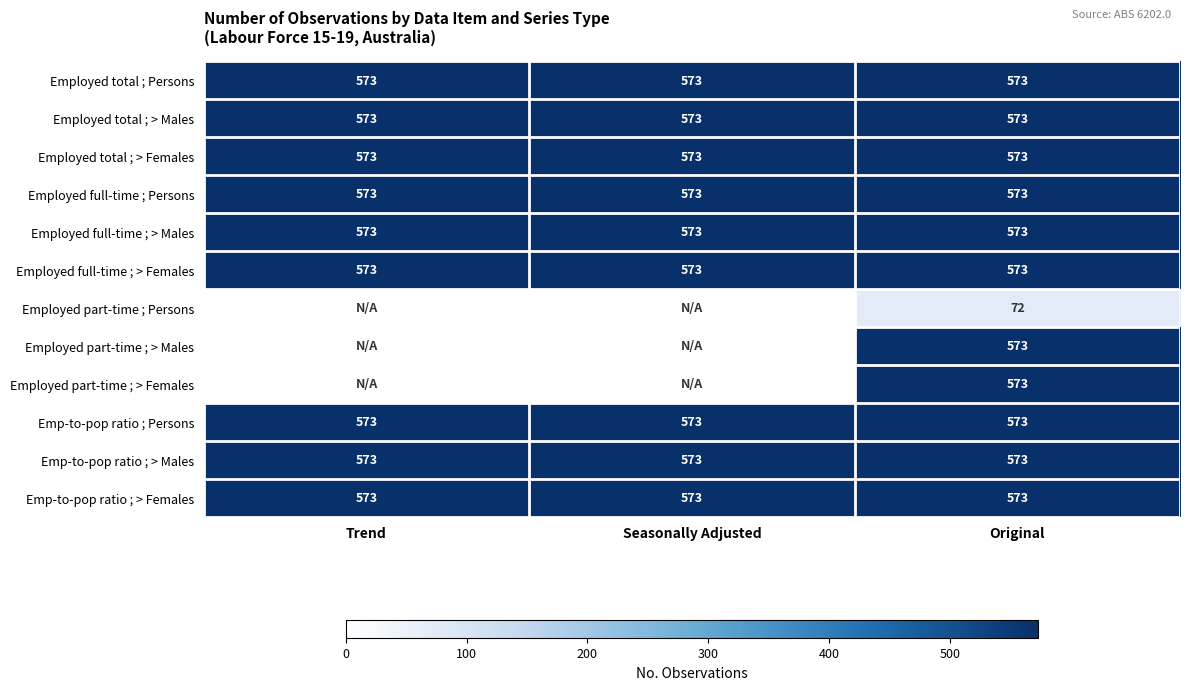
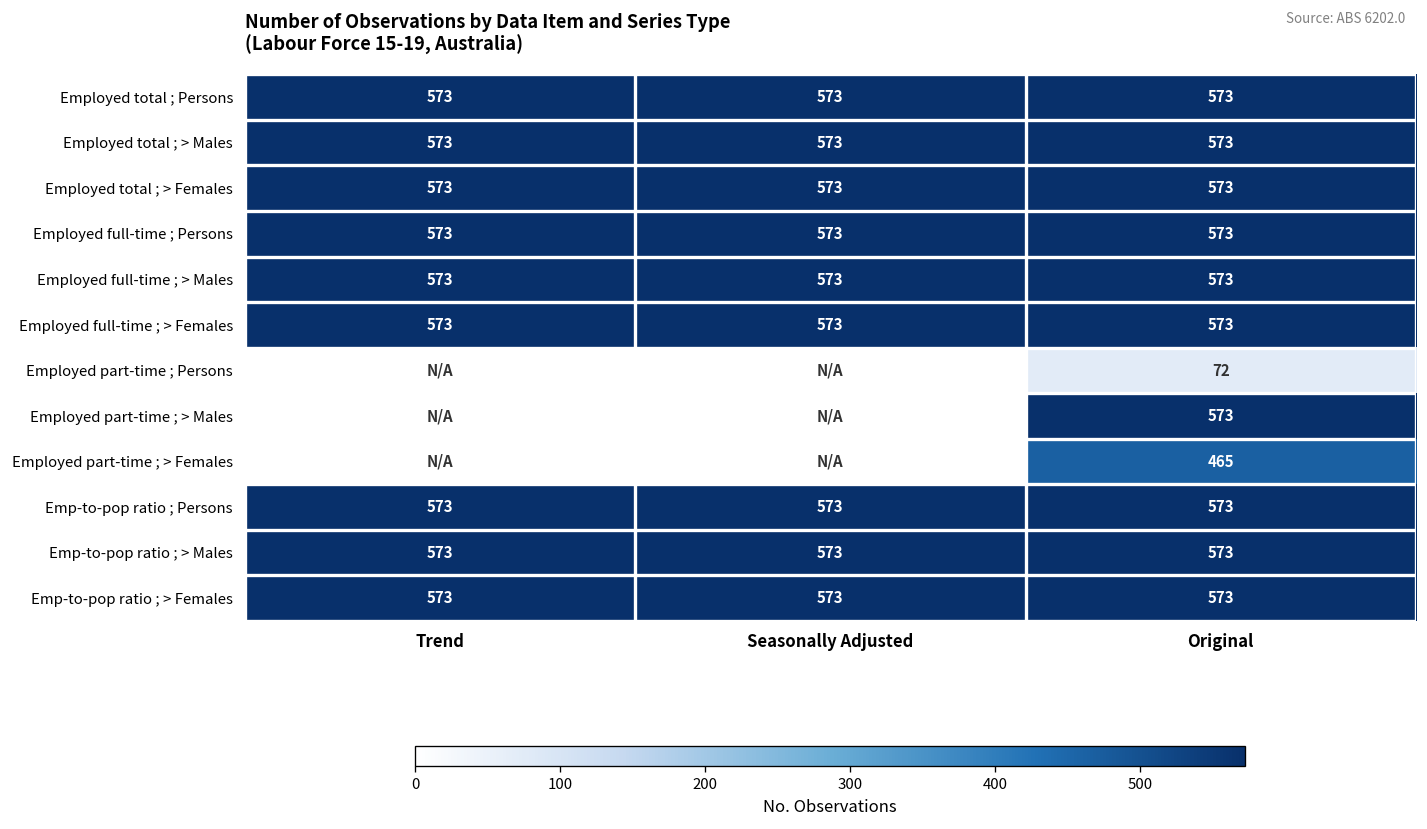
  {
    "Employed total ; Persons": {
      "Trend": 573,
      "Seasonally Adjusted": 573,
      "Original": 573
    },
    "Employed total ; > Males": {
      "Trend": 573,
      "Seasonally Adjusted": 573,
      "Original": 573
    },
    "Employed total ; > Females": {
      "Trend": 573,
      "Seasonally Adjusted": 573,
      "Original": 573
    },
    "Employed full-time ; Persons": {
      "Trend": 573,
      "Seasonally Adjusted": 573,
      "Original": 573
    },
    "Employed full-time ; > Males": {
      "Trend": 573,
      "Seasonally Adjusted": 573,
      "Original": 573
    },
    "Employed full-time ; > Females": {
      "Trend": 573,
      "Seasonally Adjusted": 573,
      "Original": 573
    },
    "Employed part-time ; Persons": {
      "Original": 72
    },
    "Employed part-time ; > Males": {
      "Original": 573
    },
    "Employed part-time ; > Females": {
-     "Original": 573
+     "Original": 465
    },
    "Emp-to-pop ratio ; Persons": {
      "Trend": 573,
      "Seasonally Adjusted": 573,
      "Original": 573
    },
    "Emp-to-pop ratio ; > Males": {
      "Trend": 573,
      "Seasonally Adjusted": 573,
      "Original": 573
    },
    "Emp-to-pop ratio ; > Females": {
      "Trend": 573,
      "Seasonally Adjusted": 573,
      "Original": 573
    }
  }
